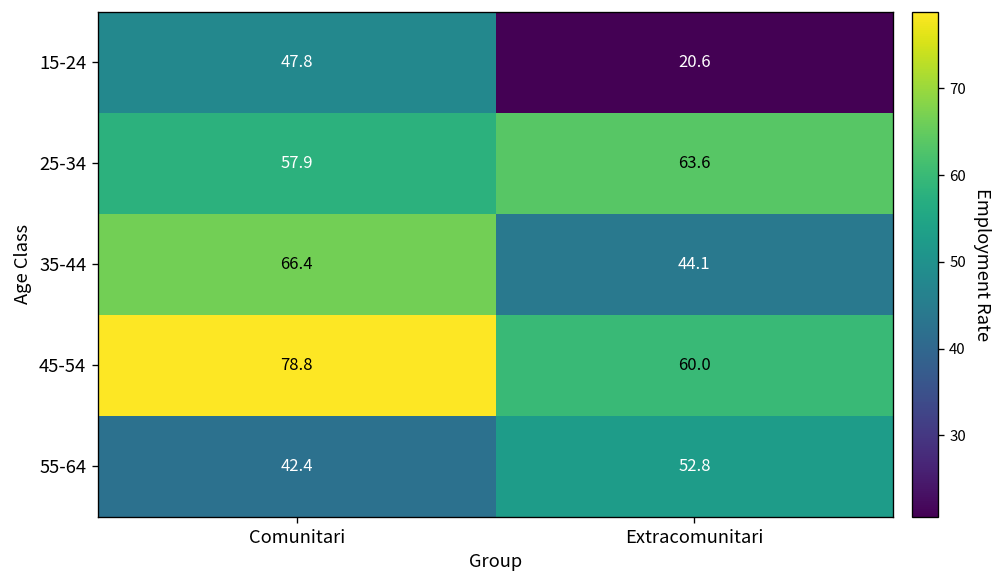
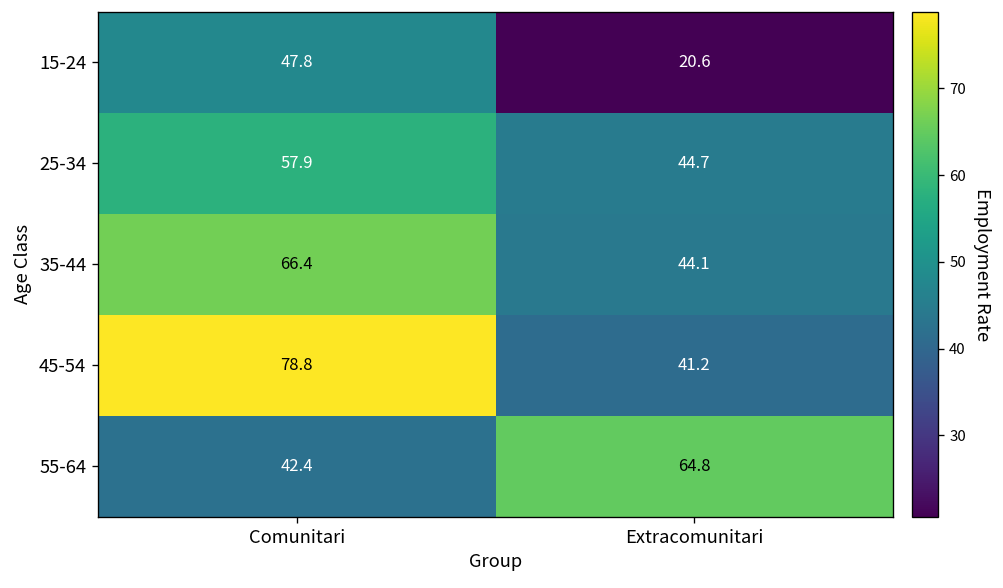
  {
    "15-24": {
      "Comunitari": 47.8,
      "Extracomunitari": 20.6
    },
    "25-34": {
      "Comunitari": 57.9,
-     "Extracomunitari": 63.6
+     "Extracomunitari": 44.7
    },
    "35-44": {
      "Comunitari": 66.4,
      "Extracomunitari": 44.1
    },
    "45-54": {
      "Comunitari": 78.8,
-     "Extracomunitari": 60.0
+     "Extracomunitari": 41.2
    },
    "55-64": {
      "Comunitari": 42.4,
-     "Extracomunitari": 52.8
+     "Extracomunitari": 64.8
    }
  }
